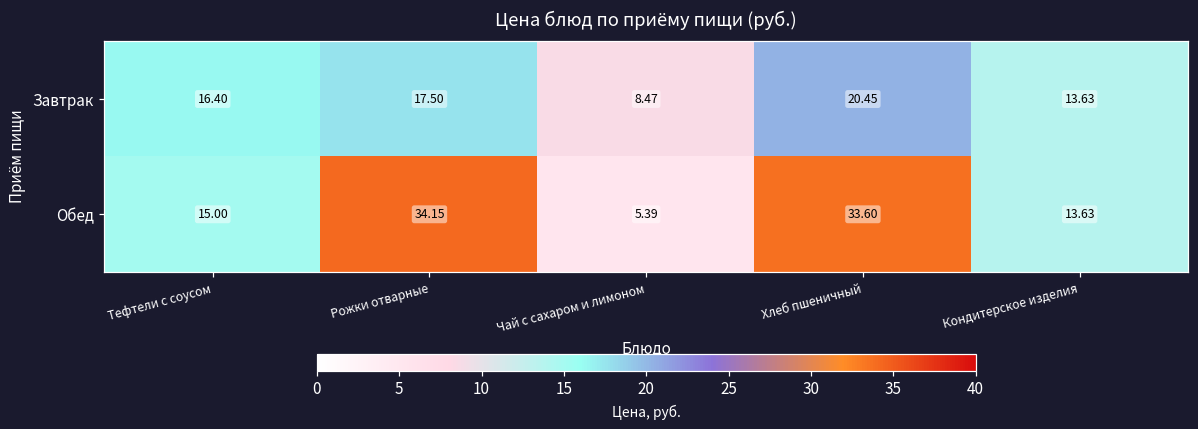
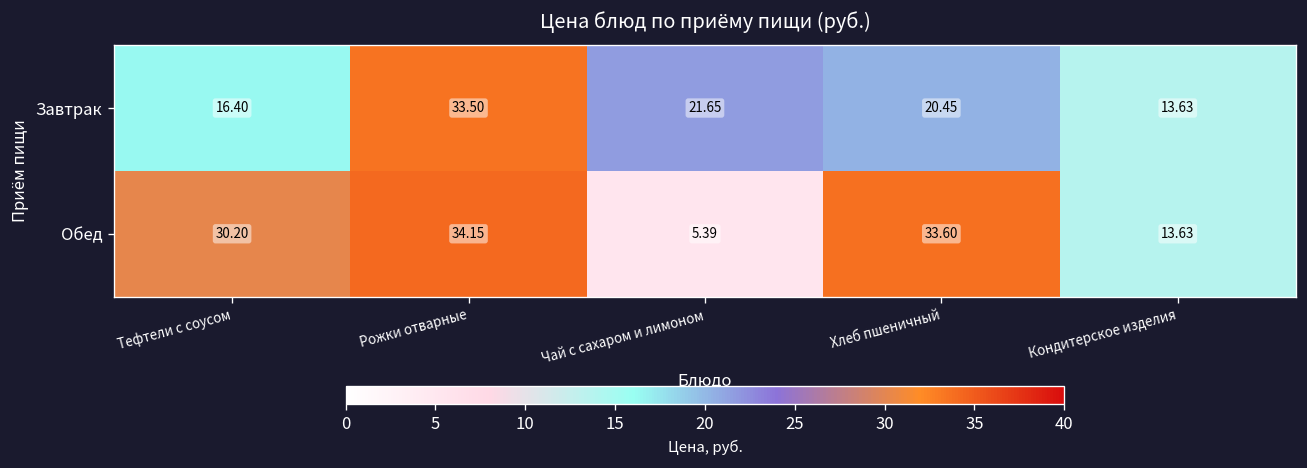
  {
    "Завтрак": {
-     "Рожки отварные": 17.50,
-     "Чай с сахаром и лимоном": 8.47
+     "Рожки отварные": 33.50,
+     "Чай с сахаром и лимоном": 21.65
    },
    "Обед": {
-     "Тефтели с соусом": 15.00
+     "Тефтели с соусом": 30.20
    }
  }
